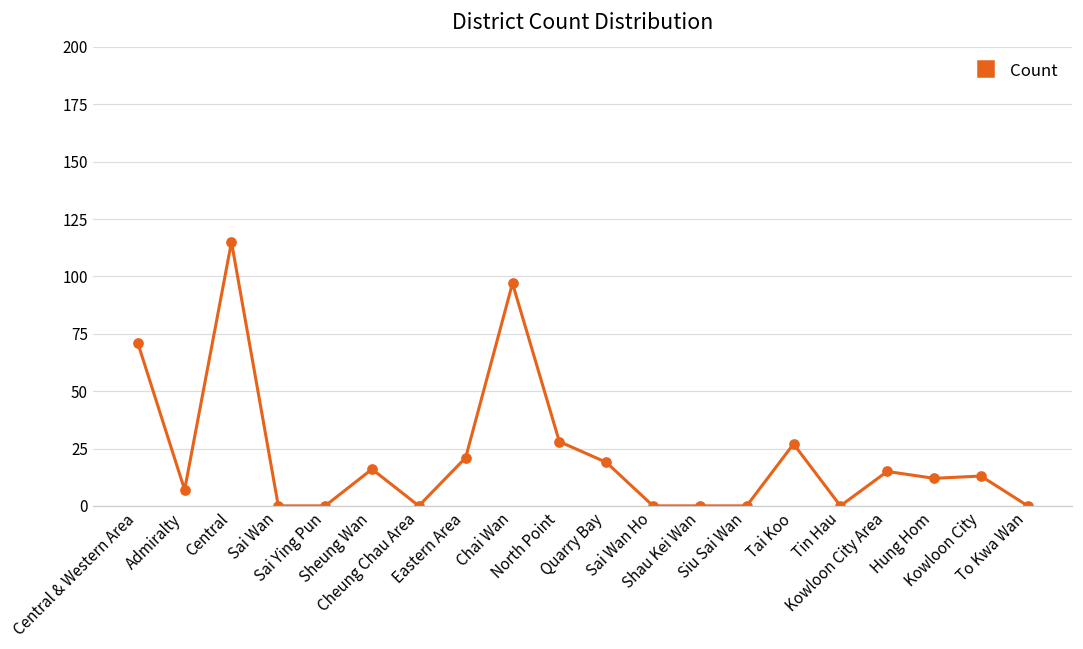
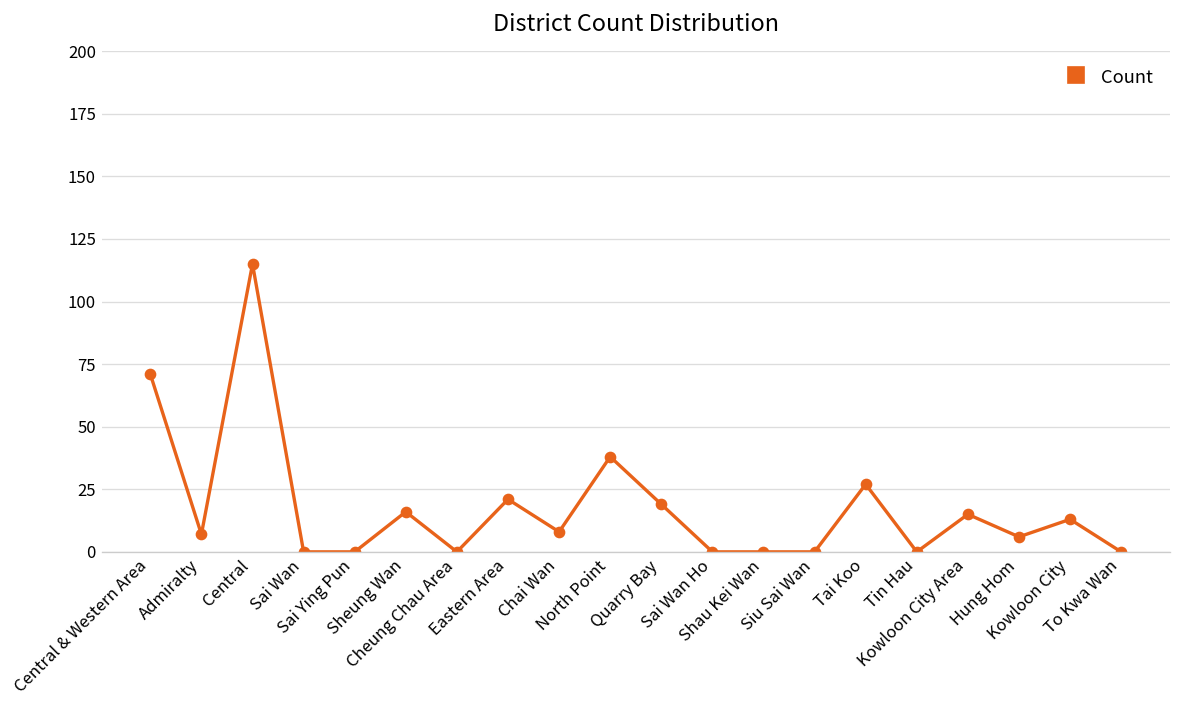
  {
    "Central & Western Area": 71,
    "Admiralty": 7,
    "Central": 115,
    "Sai Wan": 0,
    "Sai Ying Pun": 0,
    "Sheung Wan": 16,
    "Cheung Chau Area": 0,
    "Eastern Area": 21,
-   "Chai Wan": 97,
-   "North Point": 28,
+   "Chai Wan": 8,
+   "North Point": 38,
    "Quarry Bay": 19,
    "Sai Wan Ho": 0,
    "Shau Kei Wan": 0,
    "Siu Sai Wan": 0,
    "Tai Koo": 27,
    "Tin Hau": 0,
    "Kowloon City Area": 15,
-   "Hung Hom": 12,
+   "Hung Hom": 6,
    "Kowloon City": 13,
    "To Kwa Wan": 0
  }
